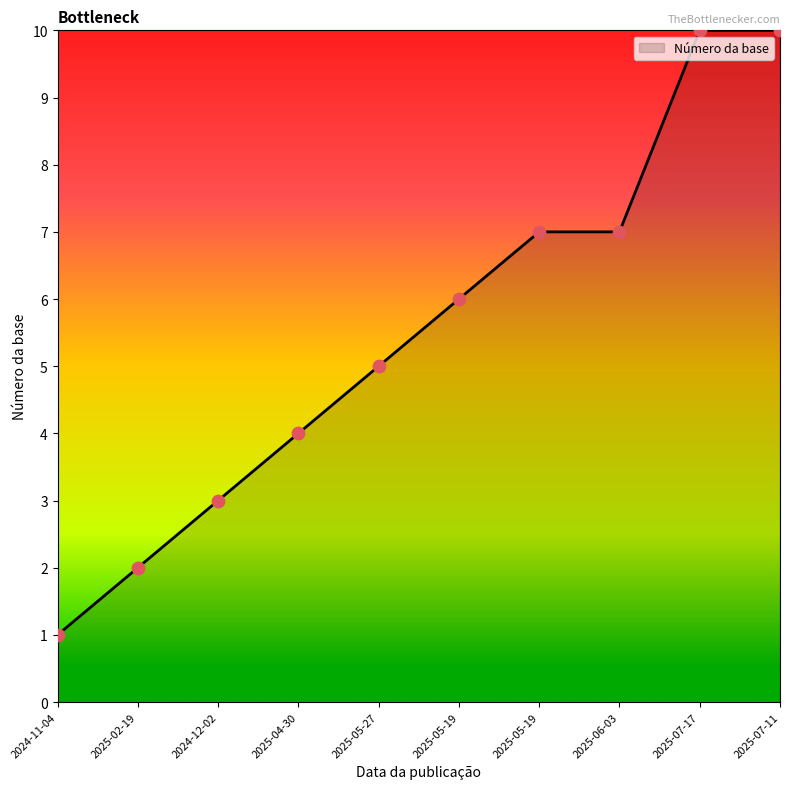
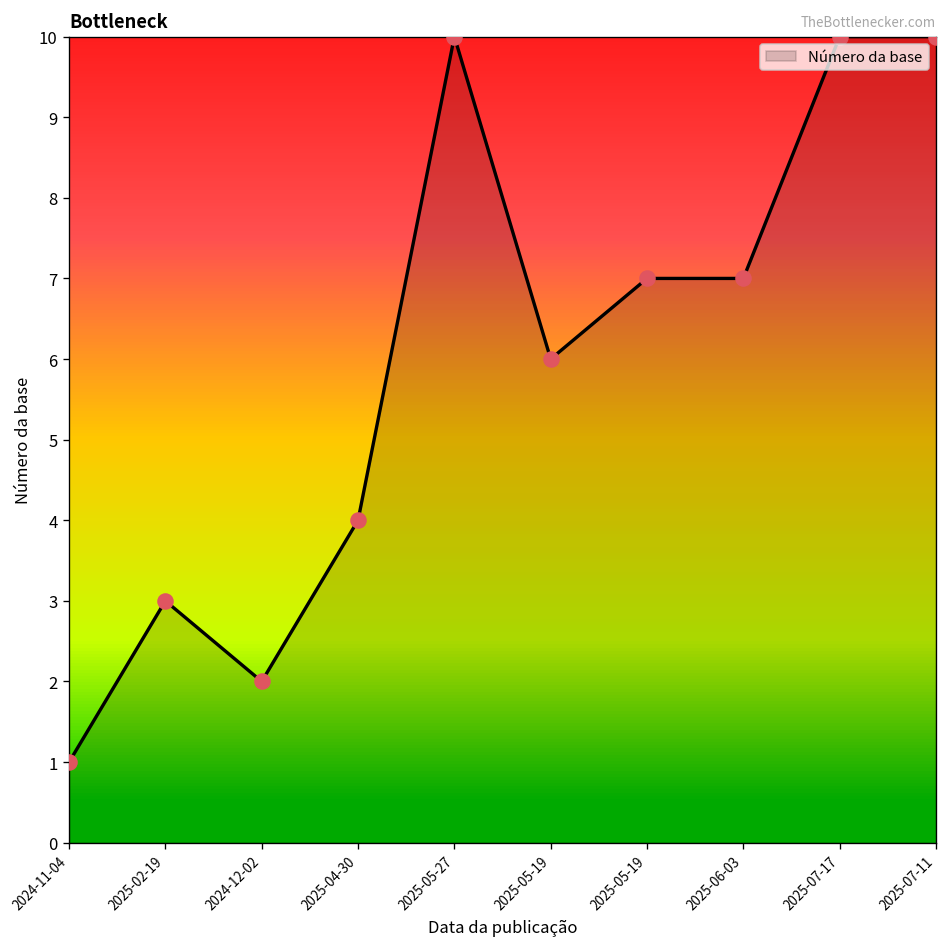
  {
    "2024-11-04": 1,
-   "2025-02-19": 2,
-   "2024-12-02": 3,
+   "2025-02-19": 3,
+   "2024-12-02": 2,
    "2025-04-30": 4,
-   "2025-05-27": 5,
+   "2025-05-27": 10,
    "2025-06-03": 7,
    "2025-07-17": 10,
    "2025-07-11": 10
  }
